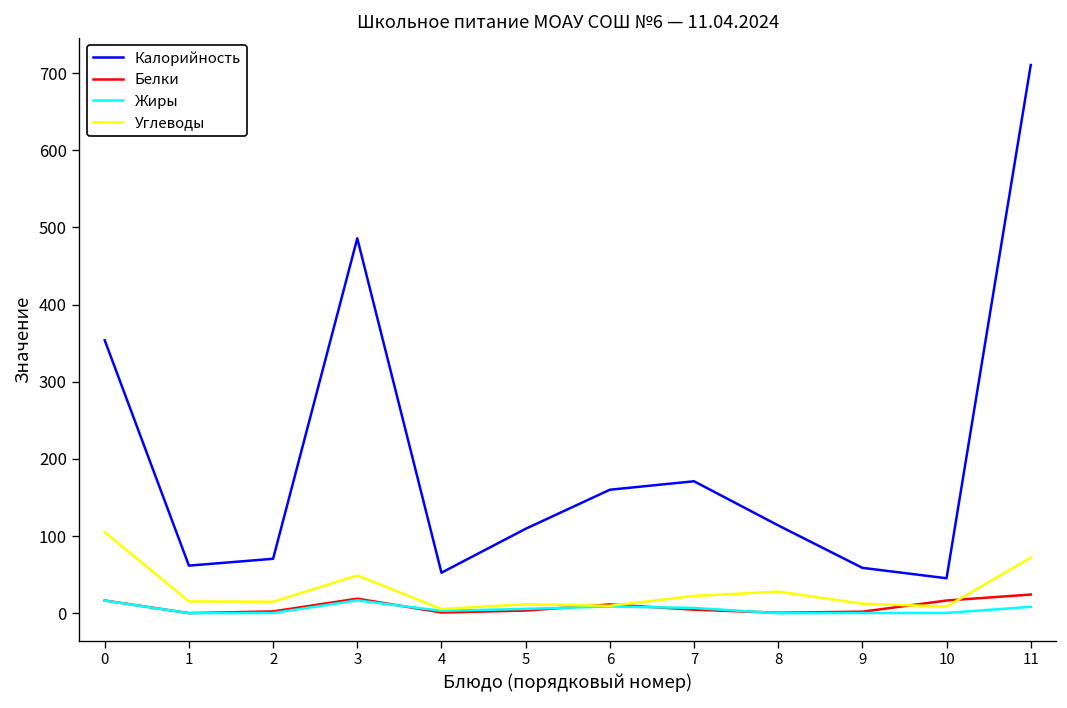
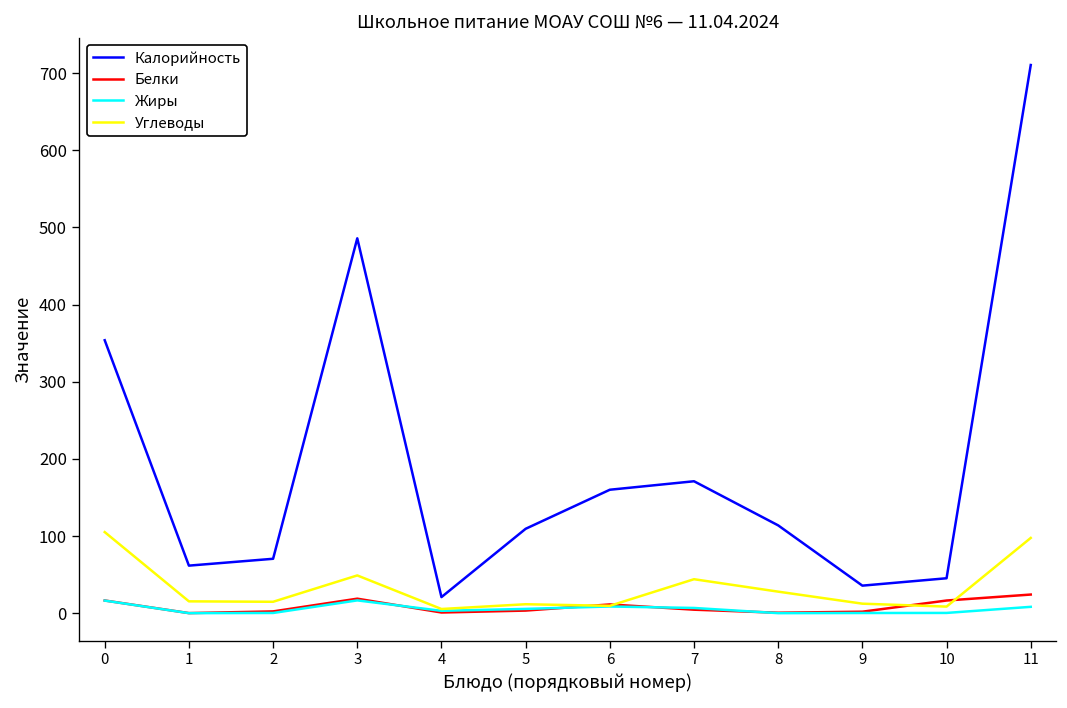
  {
    "Калорийность": {
      "0": 350,
      "1": 60,
      "2": 70,
      "3": 490,
-     "4": 50,
+     "4": 20,
      "5": 110,
      "6": 160,
      "7": 170,
      "8": 110,
-     "9": 60,
+     "9": 40,
      "10": 50,
      "11": 710
    },
    "Белки": {
      "10": 20,
      "11": 20
    },
    "Жиры": {
      "10": 0,
      "11": 10
    },
    "Углеводы": {
      "0": 110,
      "1": 20,
      "2": 10,
      "3": 50,
      "5": 10,
-     "7": 20,
+     "7": 40,
      "8": 30,
      "9": 10,
      "10": 10,
-     "11": 70
+     "11": 100
    }
  }
